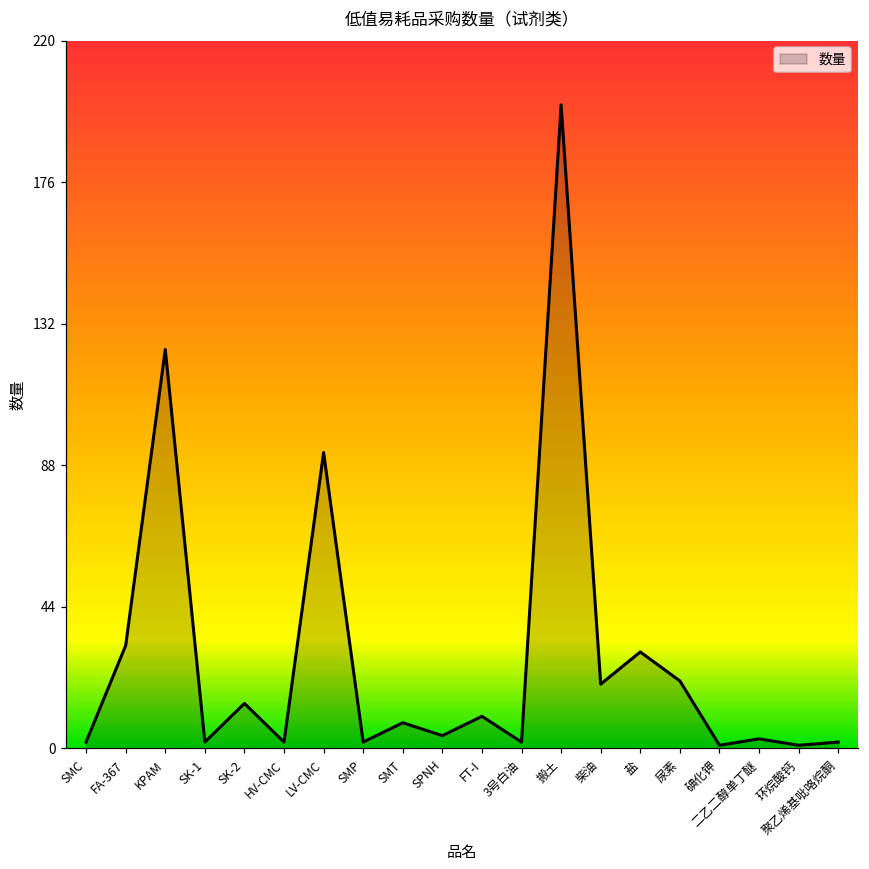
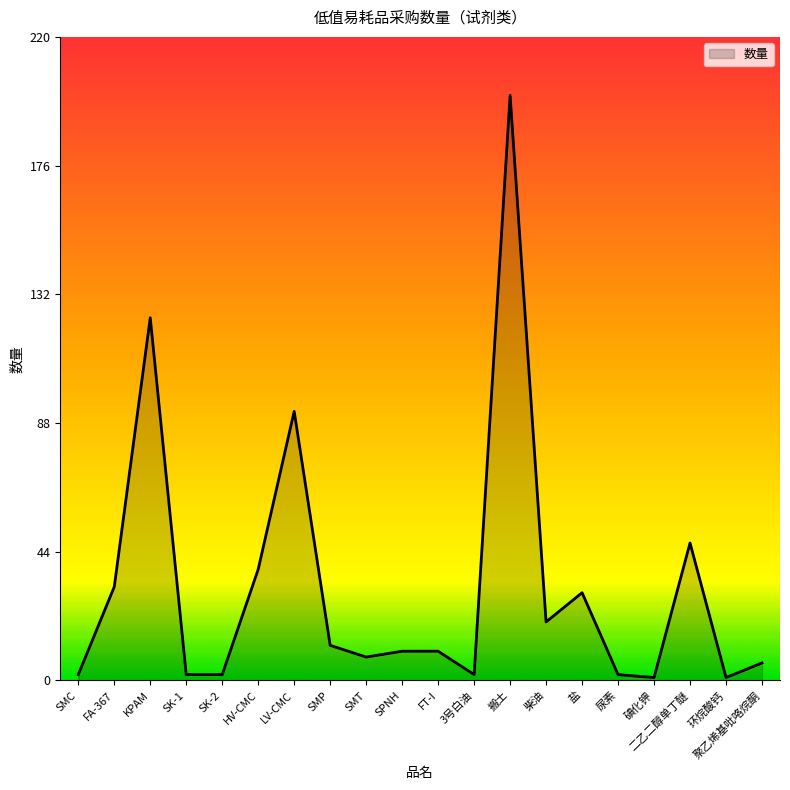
  {
    "SMC": 2,
    "FA-367": 32,
    "KPAM": 124,
    "SK-1": 2,
-   "SK-2": 14,
-   "HV-CMC": 2,
+   "SK-2": 2,
+   "HV-CMC": 38,
    "LV-CMC": 92,
-   "SMP": 2,
+   "SMP": 12,
    "SMT": 8,
-   "SPNH": 4,
+   "SPNH": 10,
    "FT-I": 10,
    "3号白油": 2,
    "搬土": 200,
    "柴油": 20,
    "盐": 30,
-   "尿素": 21,
+   "尿素": 2,
    "碘化钾": 1,
-   "二乙二醇单丁醚": 3,
+   "二乙二醇单丁醚": 47,
    "环烷酸钙": 1,
-   "聚乙烯基吡咯烷酮": 2
+   "聚乙烯基吡咯烷酮": 6
  }
